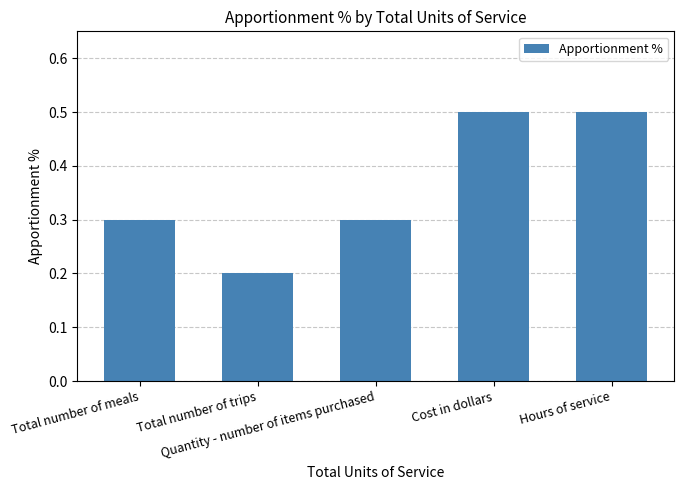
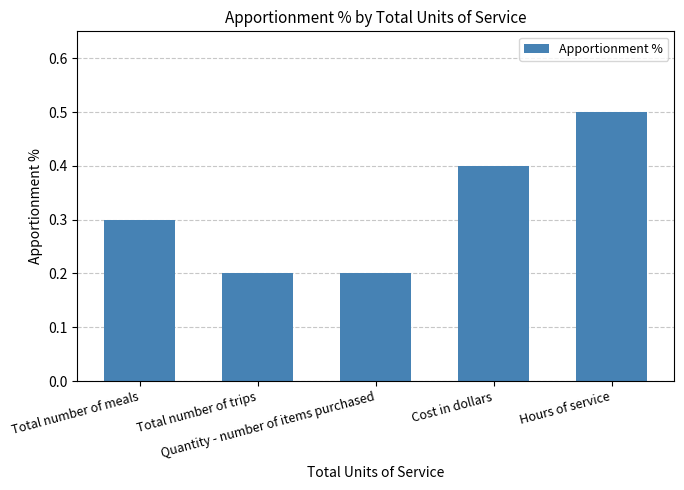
  {
    "Total number of meals": 0.3,
    "Total number of trips": 0.2,
-   "Quantity - number of items purchased": 0.3,
-   "Cost in dollars": 0.5,
+   "Quantity - number of items purchased": 0.2,
+   "Cost in dollars": 0.4,
    "Hours of service": 0.5
  }
